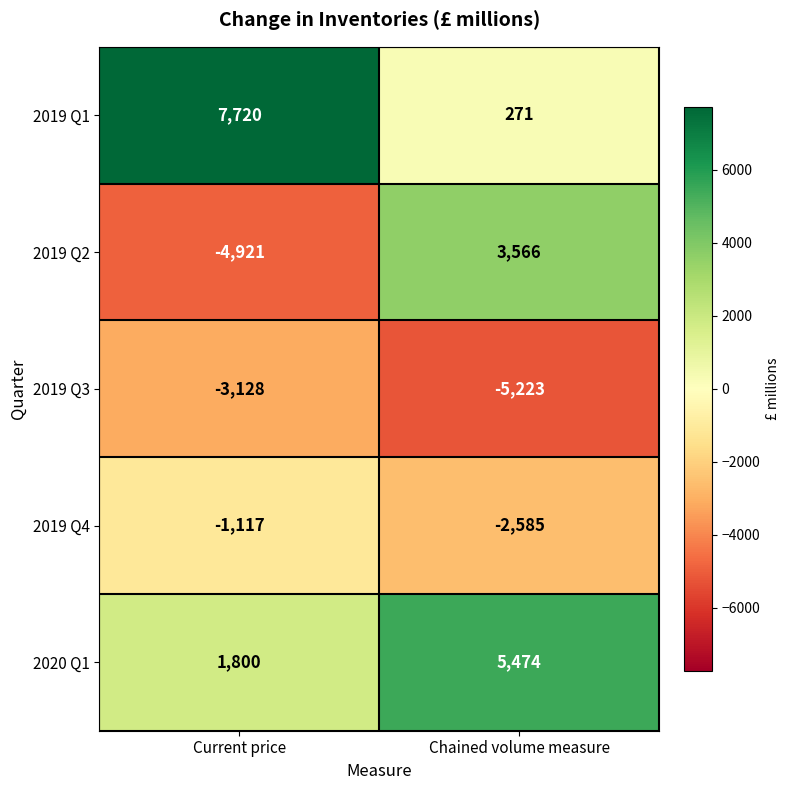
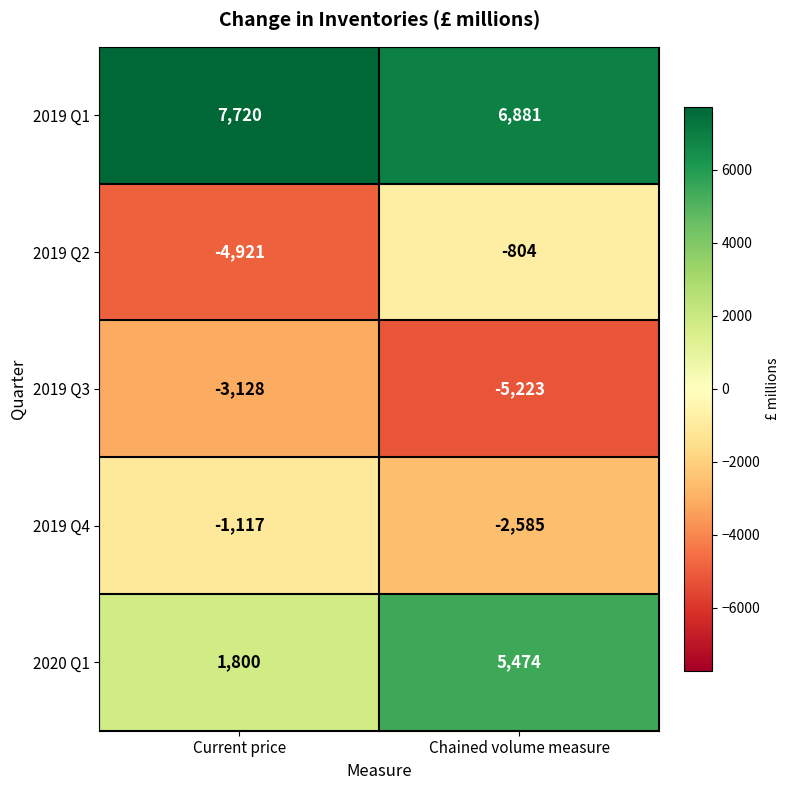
  {
    "2019 Q1": {
      "Current price": "7,720",
-     "Chained volume measure": "271"
+     "Chained volume measure": "6,881"
    },
    "2019 Q2": {
      "Current price": "-4,921",
-     "Chained volume measure": "3,566"
+     "Chained volume measure": "-804"
    },
    "2019 Q3": {
      "Current price": "-3,128",
      "Chained volume measure": "-5,223"
    },
    "2019 Q4": {
      "Current price": "-1,117",
      "Chained volume measure": "-2,585"
    },
    "2020 Q1": {
      "Current price": "1,800",
      "Chained volume measure": "5,474"
    }
  }
